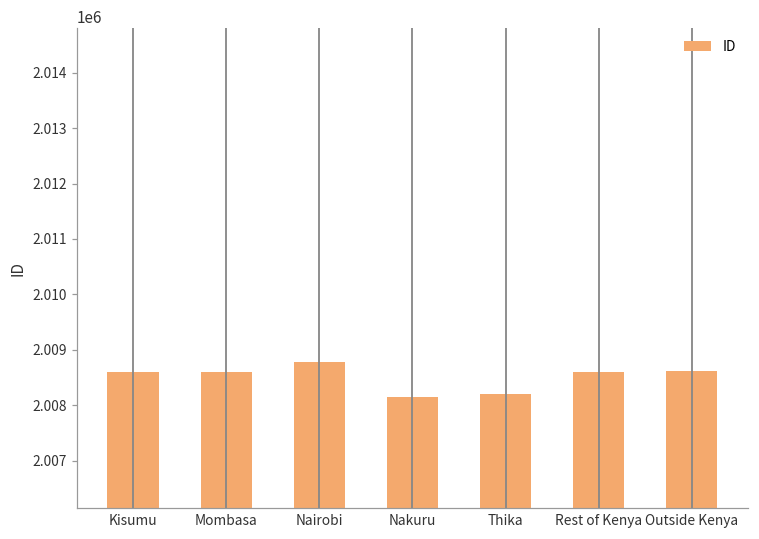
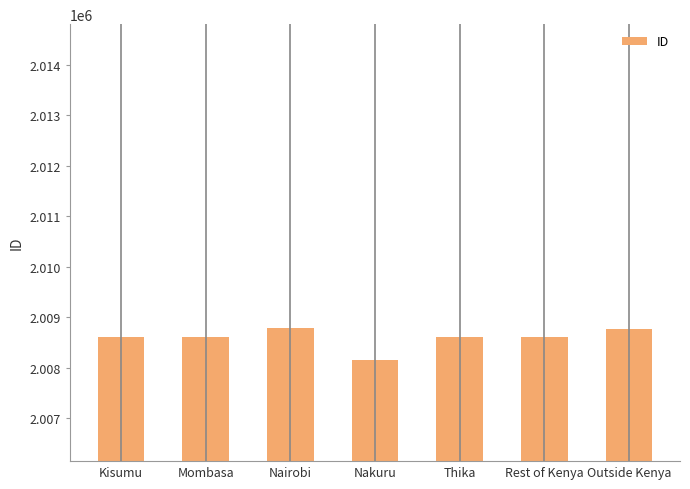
  {
    "ID": {
      "Kisumu": 2008600,
      "Mombasa": 2008600,
      "Nairobi": 2008800,
      "Nakuru": 2008200,
-     "Thika": 2008200,
+     "Thika": 2008600,
      "Rest of Kenya": 2008600,
-     "Outside Kenya": 2008600
+     "Outside Kenya": 2008800
    }
  }
